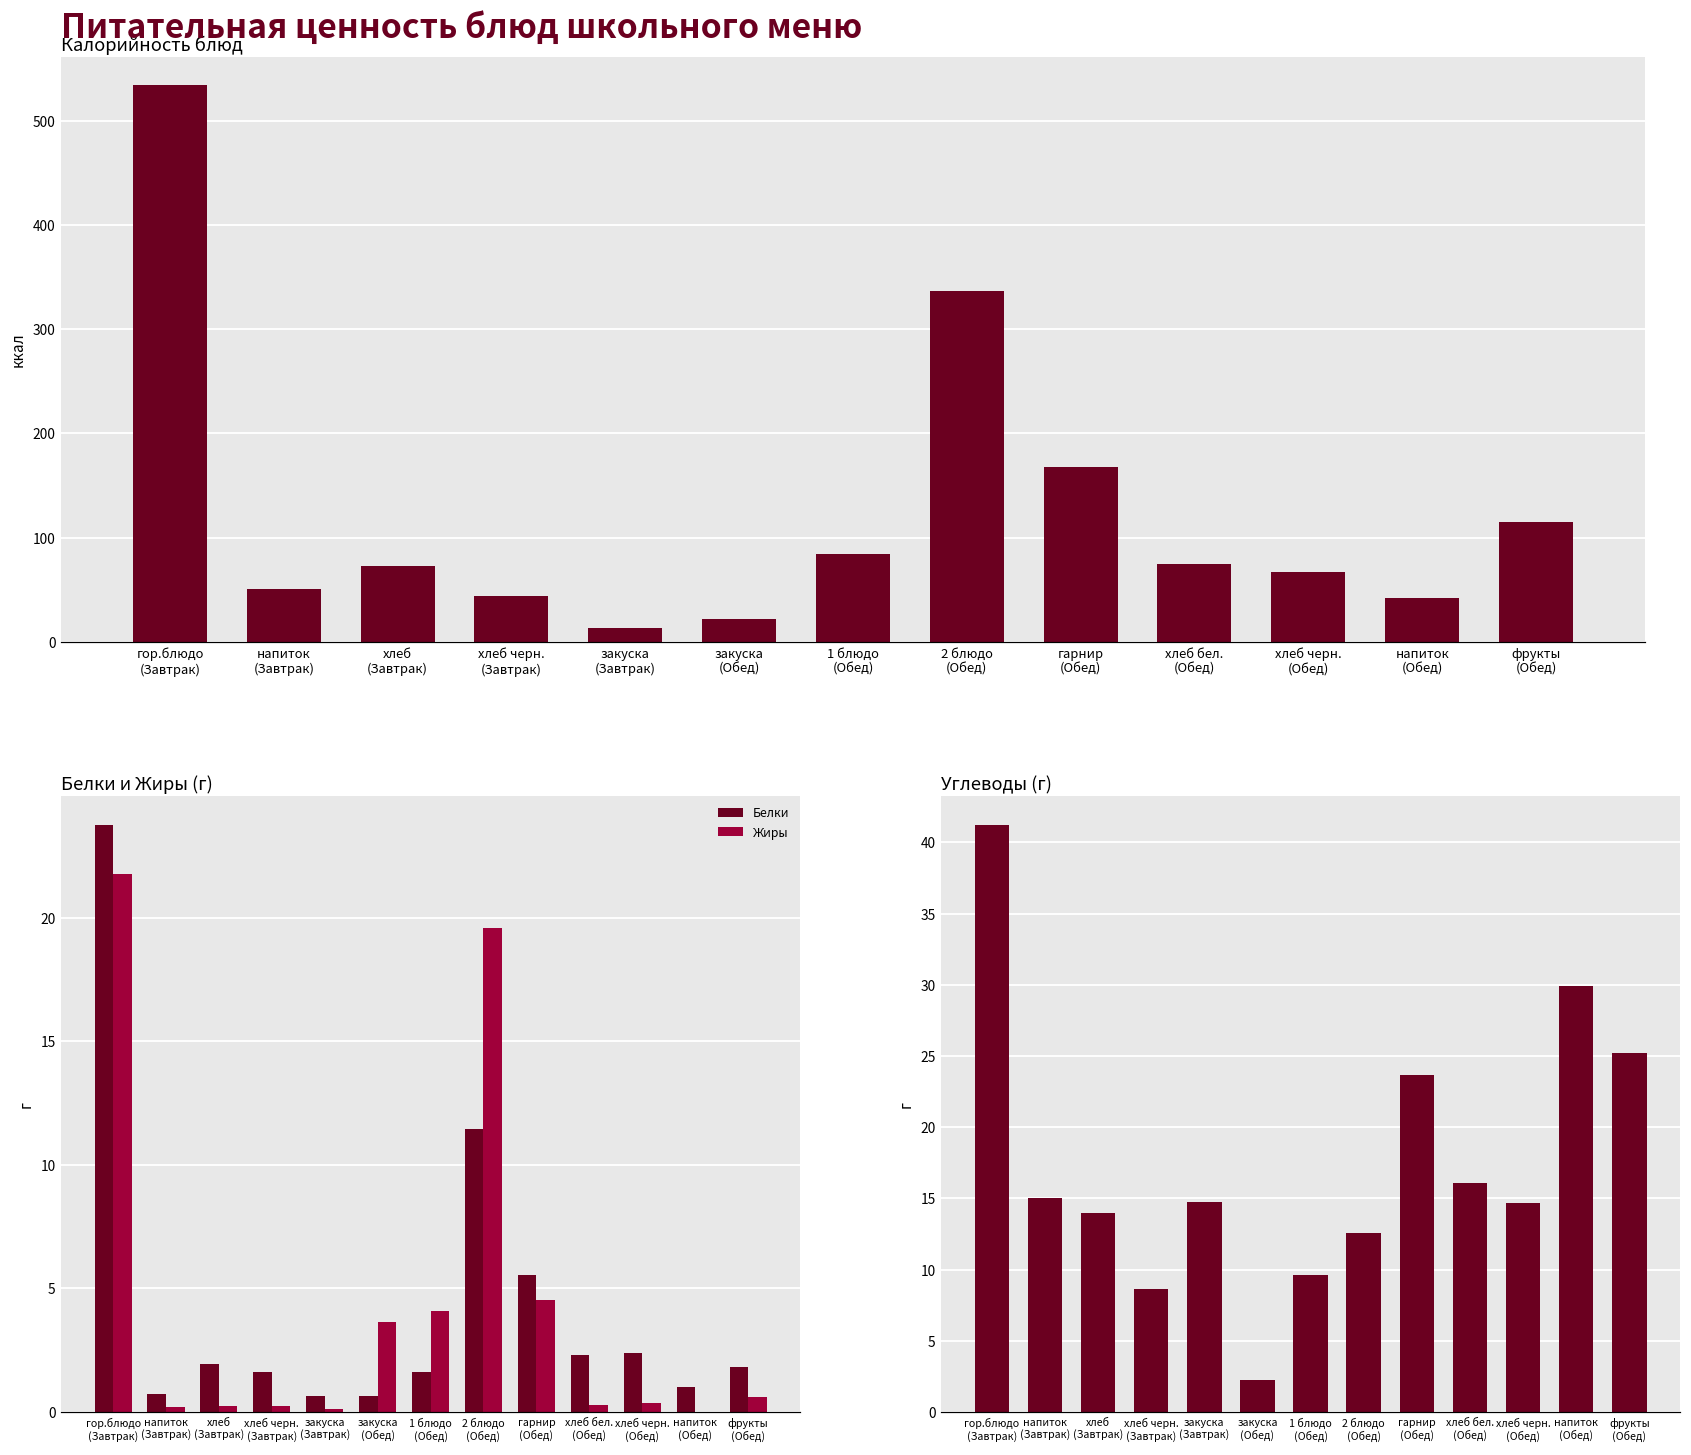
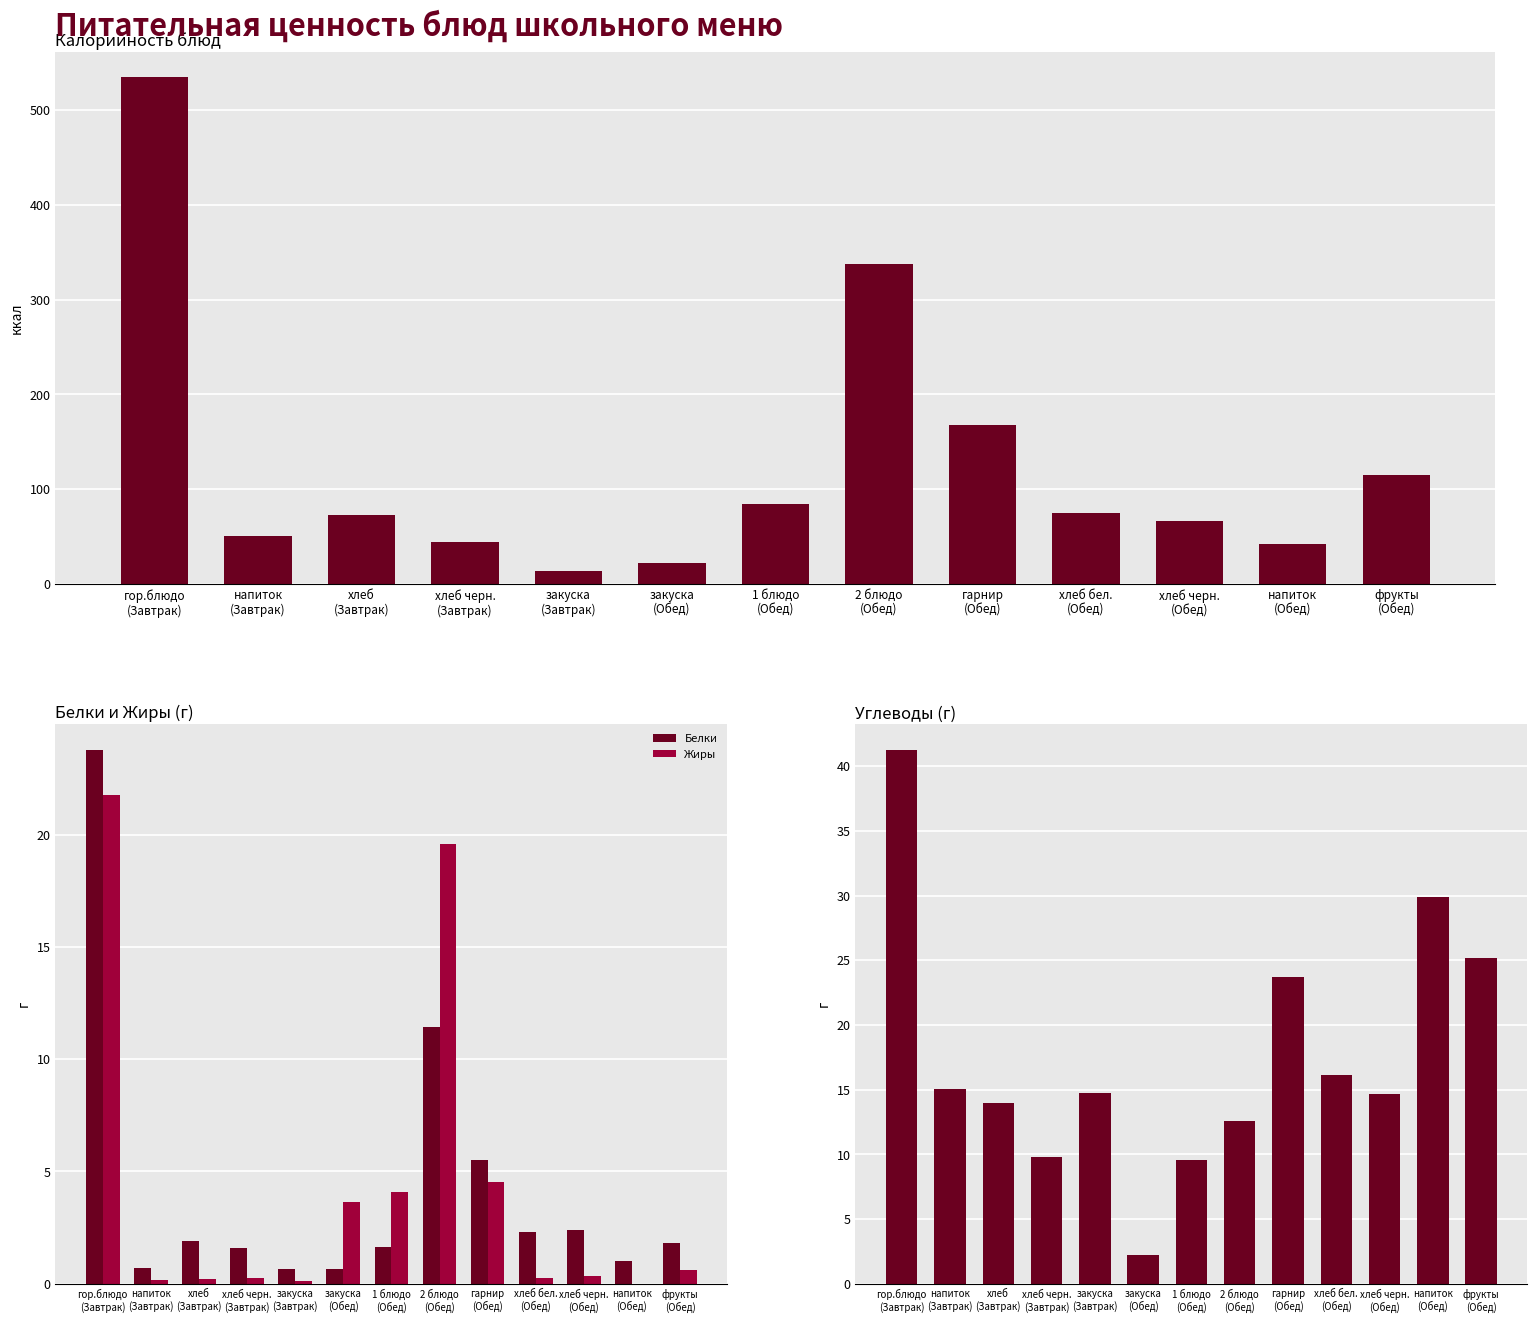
  {
    "Калорийность блюд": {
      "гор.блюдо (Завтрак)": 530,
      "напиток (Завтрак)": 50,
      "хлеб (Завтрак)": 70,
      "хлеб черн. (Завтрак)": 40,
      "закуска (Завтрак)": 10,
      "закуска (Обед)": 20,
      "1 блюдо (Обед)": 80,
      "2 блюдо (Обед)": 340,
      "гарнир (Обед)": 170,
      "хлеб бел. (Обед)": 80,
      "хлеб черн. (Обед)": 70,
      "напиток (Обед)": 40,
      "фрукты (Обед)": 120
    },
    "Углеводы (г)": {
      "гор.блюдо (Завтрак)": 41.2,
      "напиток (Завтрак)": 15.0,
      "хлеб (Завтрак)": 14.0,
-     "хлеб черн. (Завтрак)": 8.6,
+     "хлеб черн. (Завтрак)": 9.8,
      "закуска (Завтрак)": 14.7,
      "закуска (Обед)": 2.3,
      "1 блюдо (Обед)": 9.6,
      "2 блюдо (Обед)": 12.6,
      "гарнир (Обед)": 23.7,
      "хлеб бел. (Обед)": 16.1,
      "хлеб черн. (Обед)": 14.7,
      "напиток (Обед)": 29.9,
      "фрукты (Обед)": 25.2
    }
  }
